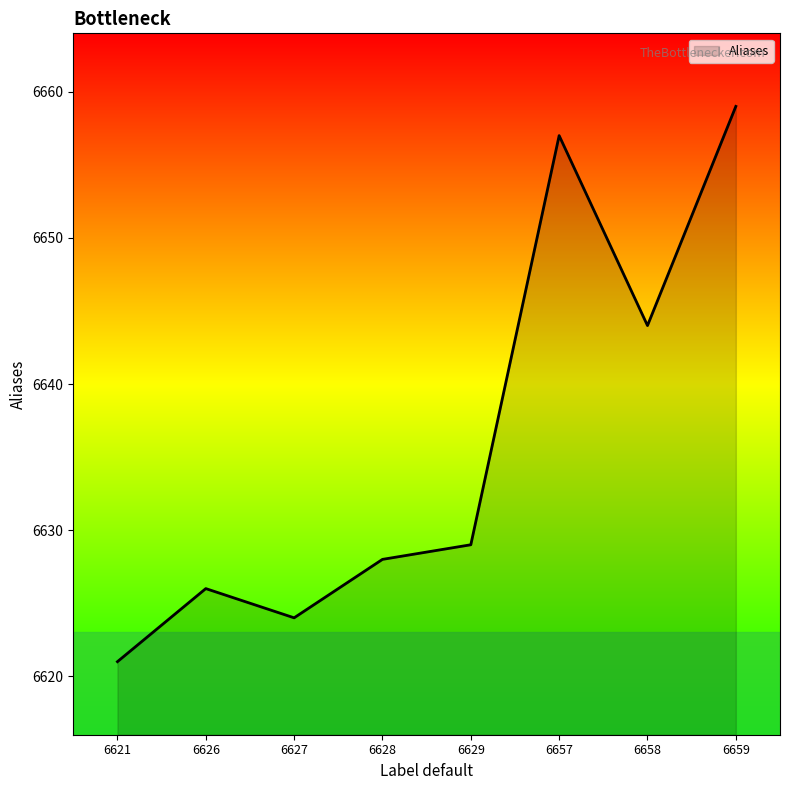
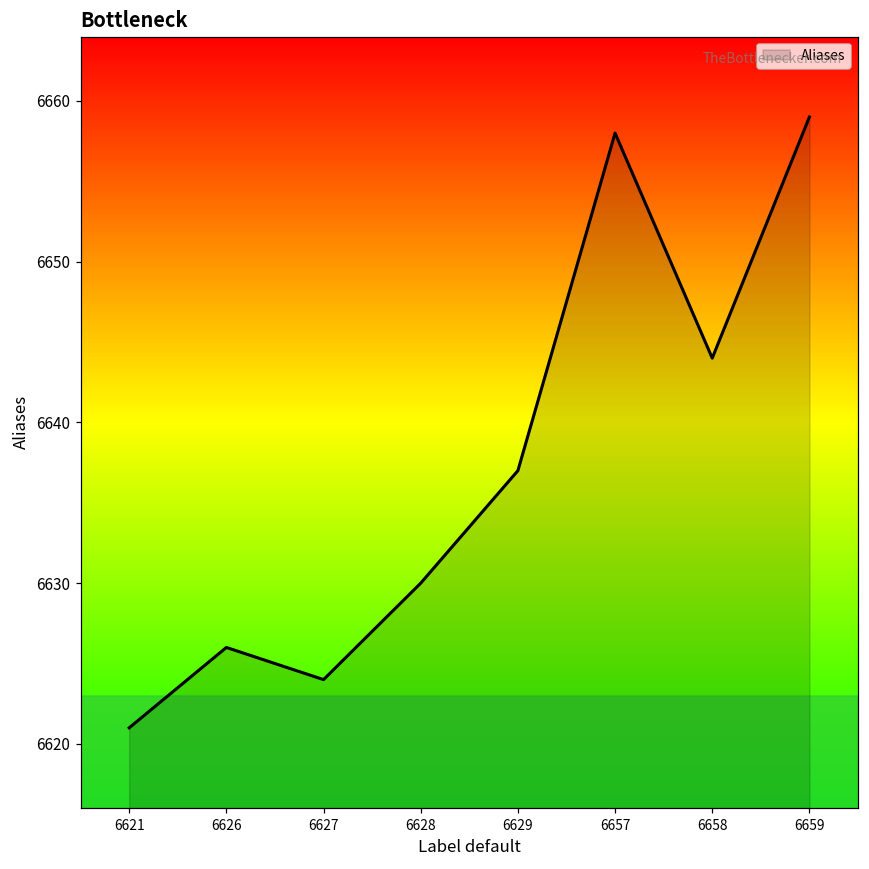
  {
    "6626": 6626,
    "6627": 6624,
-   "6628": 6628,
-   "6629": 6629,
-   "6657": 6657,
+   "6628": 6630,
+   "6629": 6637,
+   "6657": 6658,
    "6658": 6644,
    "6659": 6659
  }
